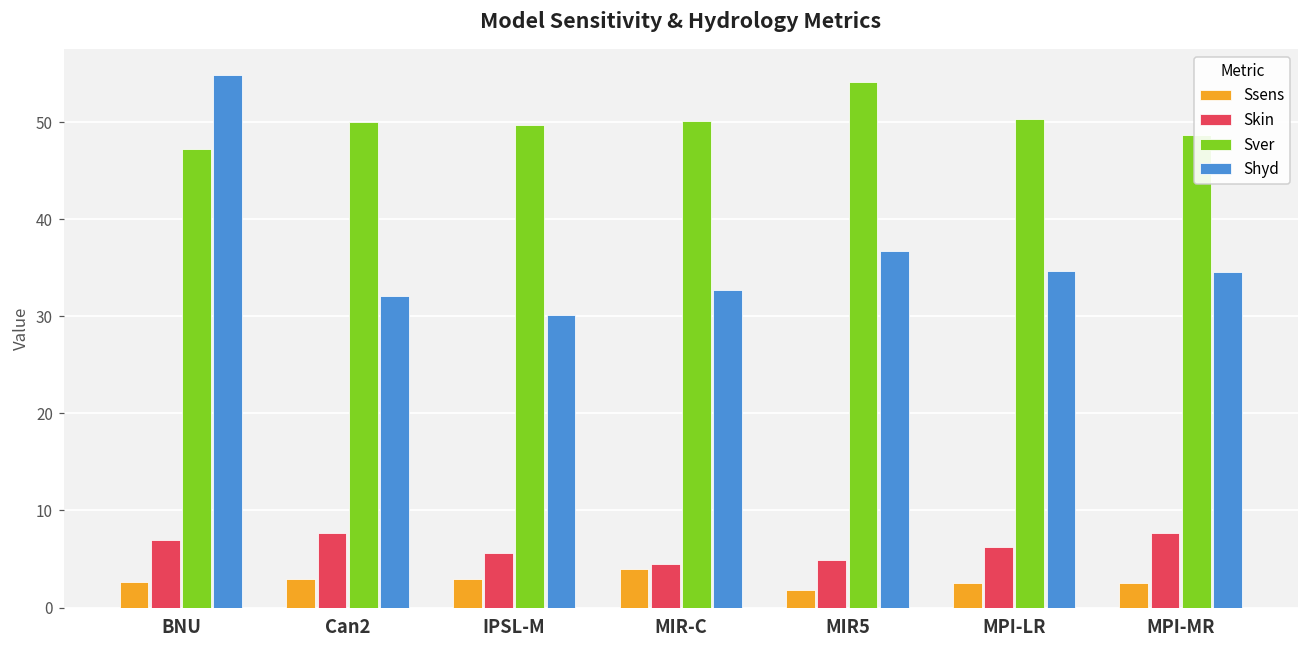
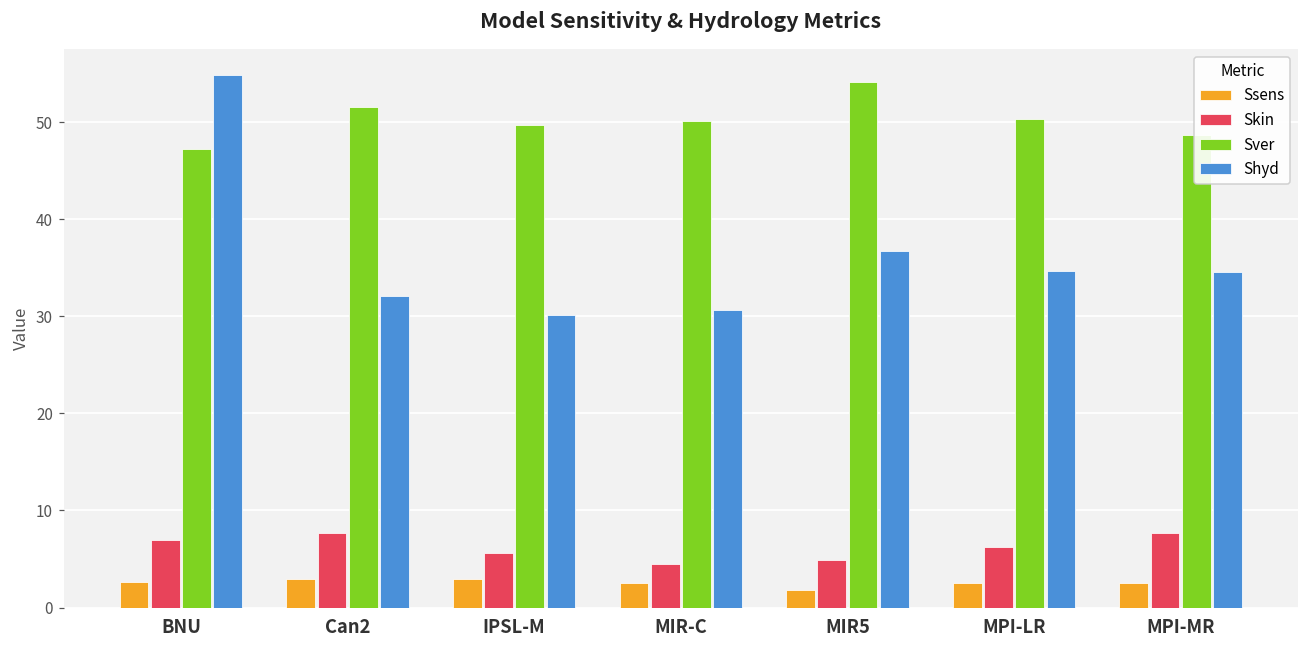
  {
    "Ssens": {
      "BNU": 3,
      "Can2": 3,
      "IPSL-M": 3,
-     "MIR-C": 4,
+     "MIR-C": 3,
      "MIR5": 2,
      "MPI-LR": 3,
      "MPI-MR": 3
    },
    "Skin": {
      "BNU": 7,
      "Can2": 8,
      "IPSL-M": 6,
      "MIR-C": 5,
      "MIR5": 5,
      "MPI-LR": 6,
      "MPI-MR": 8
    },
    "Sver": {
      "BNU": 47,
-     "Can2": 50,
+     "Can2": 52,
      "IPSL-M": 50,
      "MIR-C": 50,
      "MIR5": 54,
      "MPI-LR": 50
    },
    "Shyd": {
      "BNU": 55,
      "Can2": 32,
      "IPSL-M": 30,
-     "MIR-C": 33,
+     "MIR-C": 31,
      "MIR5": 37,
      "MPI-LR": 35,
      "MPI-MR": 35
    }
  }
